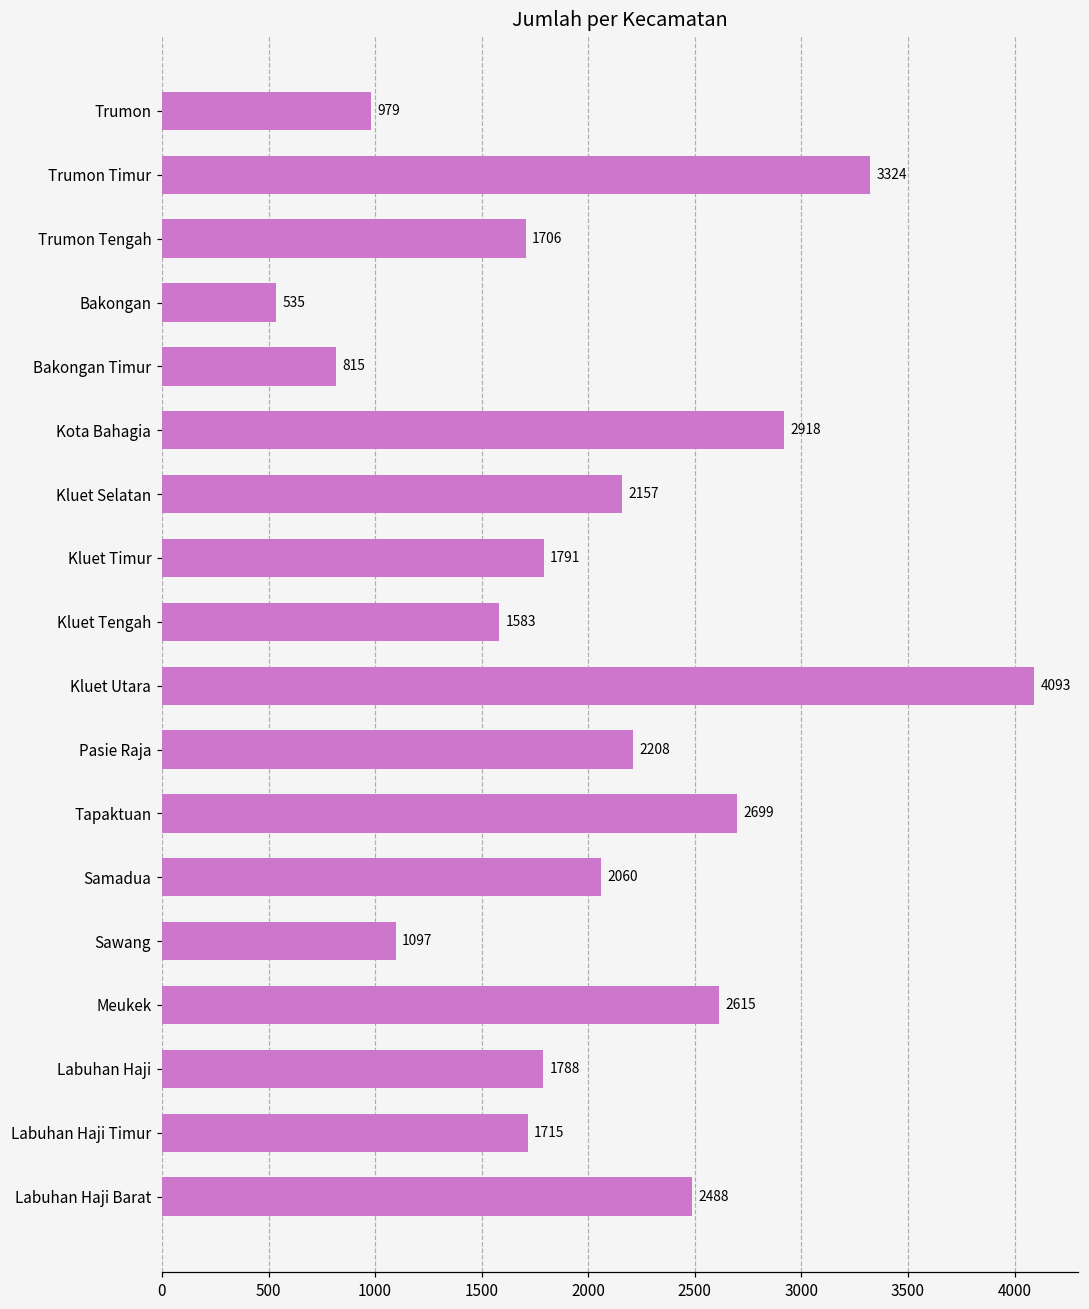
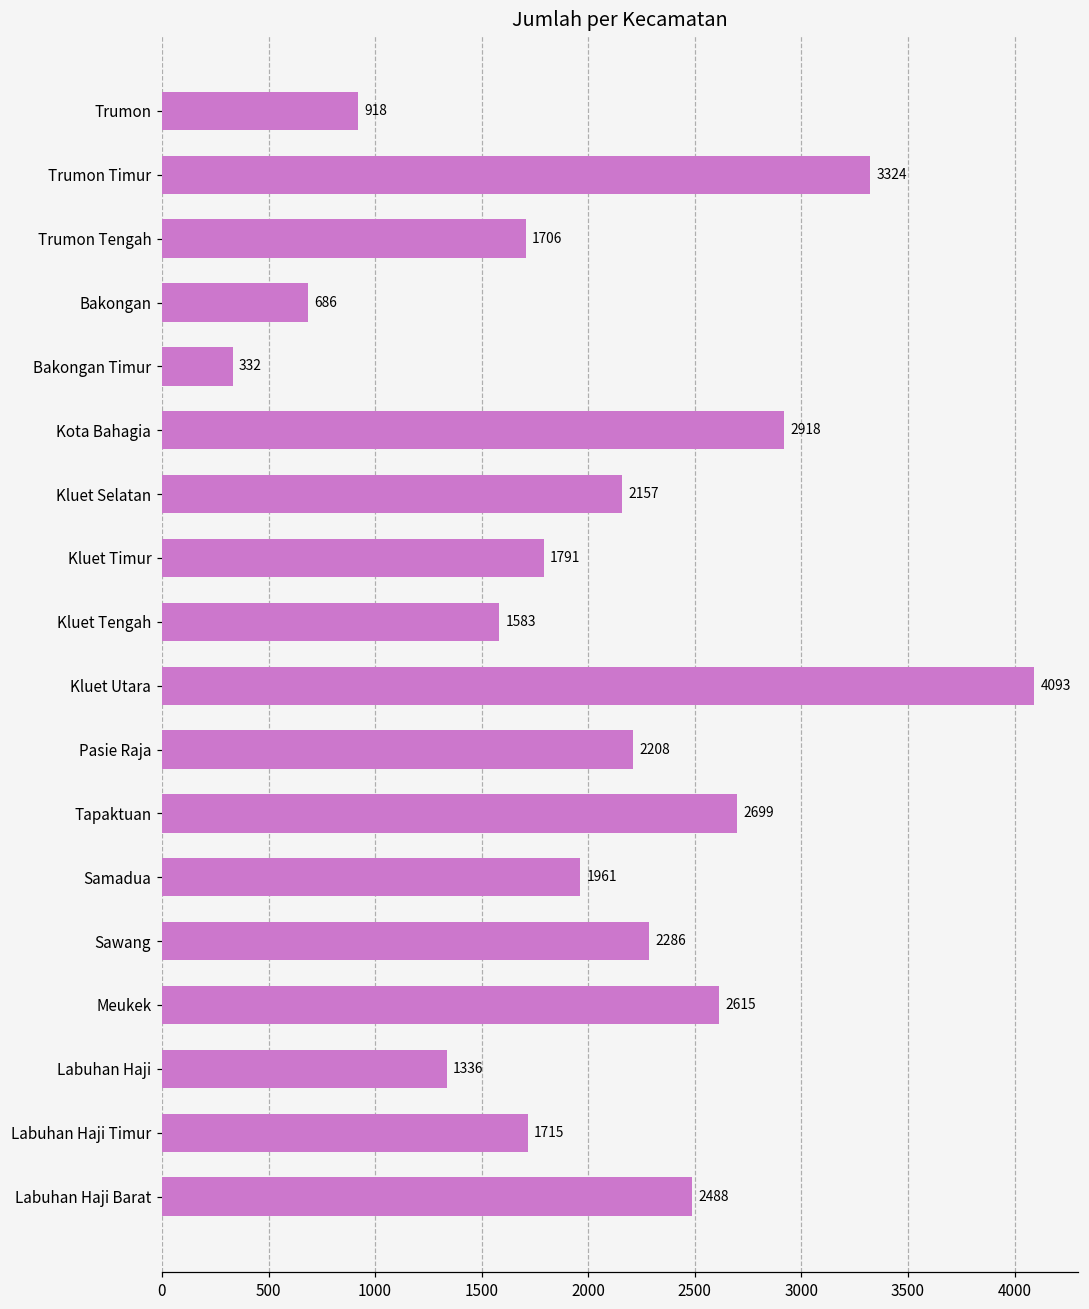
  {
-   "Trumon": 979,
+   "Trumon": 918,
    "Trumon Timur": 3324,
    "Trumon Tengah": 1706,
-   "Bakongan": 535,
-   "Bakongan Timur": 815,
+   "Bakongan": 686,
+   "Bakongan Timur": 332,
    "Kota Bahagia": 2918,
    "Kluet Selatan": 2157,
    "Kluet Timur": 1791,
    "Kluet Tengah": 1583,
    "Kluet Utara": 4093,
    "Pasie Raja": 2208,
    "Tapaktuan": 2699,
-   "Samadua": 2060,
-   "Sawang": 1097,
+   "Samadua": 1961,
+   "Sawang": 2286,
    "Meukek": 2615,
-   "Labuhan Haji": 1788,
+   "Labuhan Haji": 1336,
    "Labuhan Haji Timur": 1715,
    "Labuhan Haji Barat": 2488
  }
